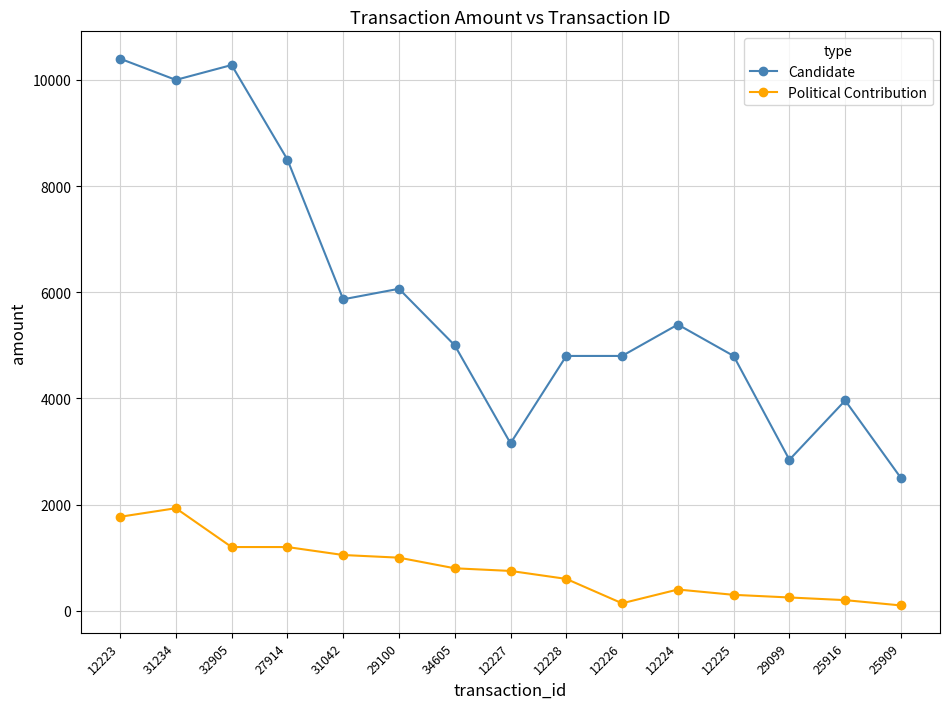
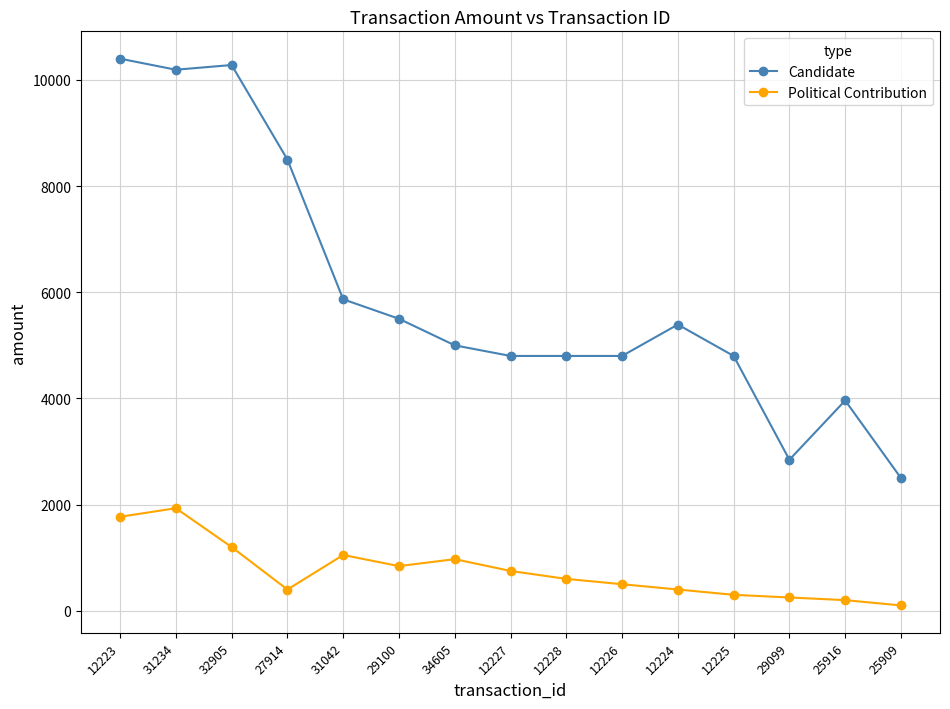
  {
    "Candidate": {
      "12223": 10400,
-     "31234": 10000,
+     "31234": 10200,
      "32905": 10300,
      "27914": 8500,
      "31042": 5900,
-     "29100": 6100,
+     "29100": 5500,
      "34605": 5000,
-     "12227": 3200,
+     "12227": 4800,
      "12228": 4800,
      "12226": 4800,
      "12224": 5400,
      "12225": 4800,
      "29099": 2800,
      "25916": 4000,
      "25909": 2500
    },
    "Political Contribution": {
      "12223": 1800,
      "31234": 1900,
      "32905": 1200,
-     "27914": 1200,
+     "27914": 400,
      "31042": 1100,
-     "29100": 1000,
-     "34605": 800,
+     "29100": 800,
+     "34605": 1000,
      "12227": 800,
      "12228": 600,
-     "12226": 100,
+     "12226": 500,
      "12224": 400,
      "12225": 300,
      "29099": 300,
      "25916": 200,
      "25909": 100
    }
  }
